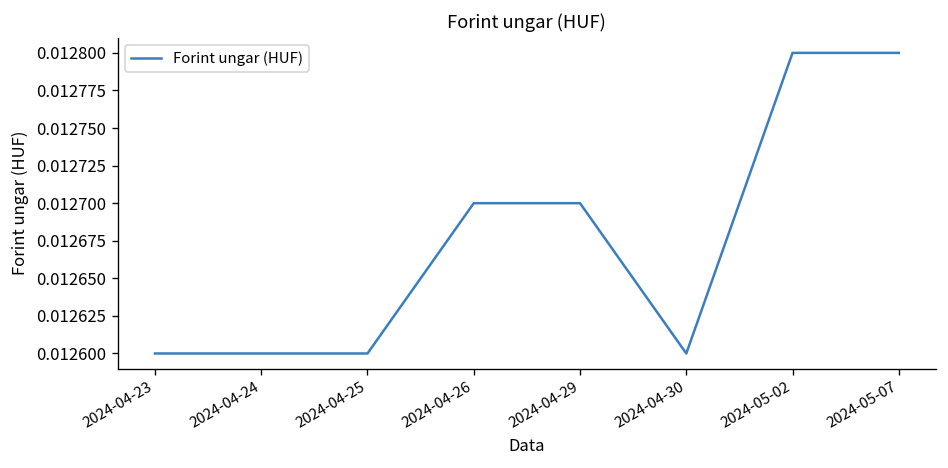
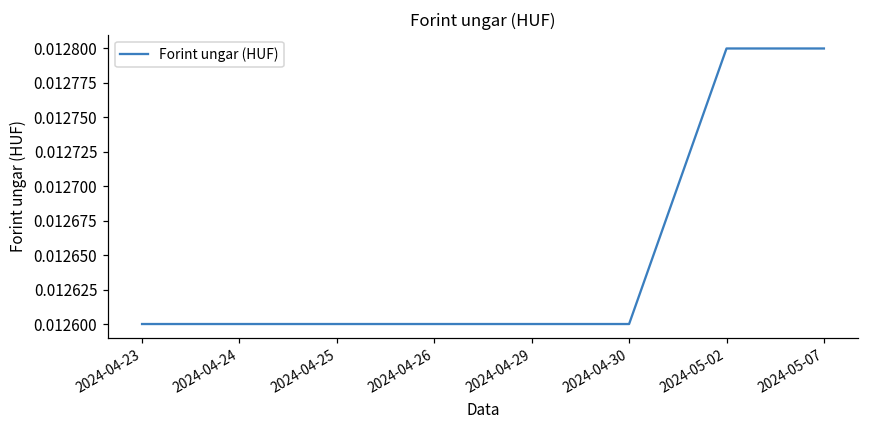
  {
    "2024-04-23": 0.0126,
    "2024-04-24": 0.0126,
    "2024-04-25": 0.0126,
-   "2024-04-26": 0.0127,
-   "2024-04-29": 0.0127,
+   "2024-04-26": 0.0126,
+   "2024-04-29": 0.0126,
    "2024-04-30": 0.0126,
    "2024-05-02": 0.0128,
    "2024-05-07": 0.0128
  }
